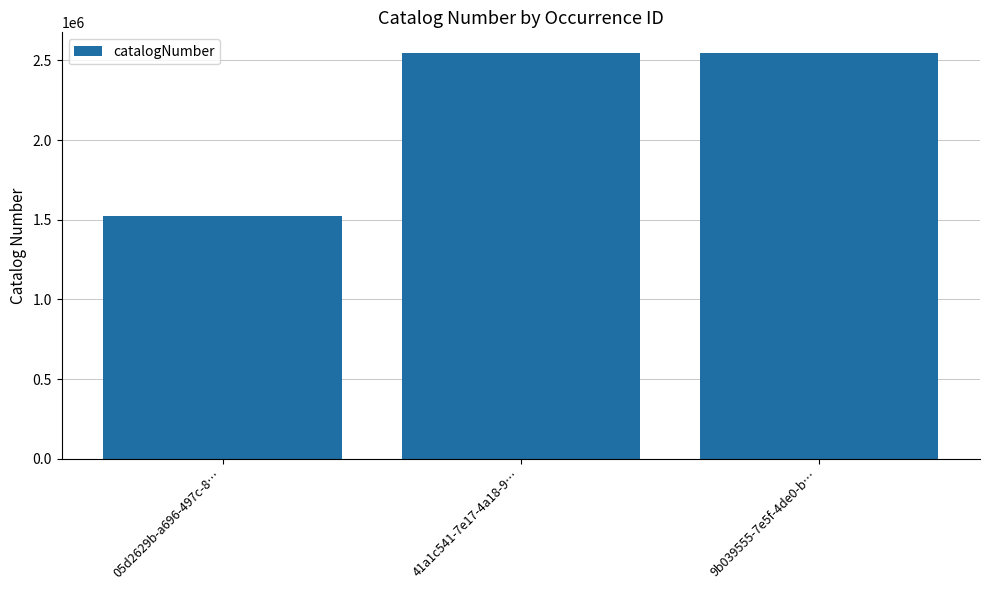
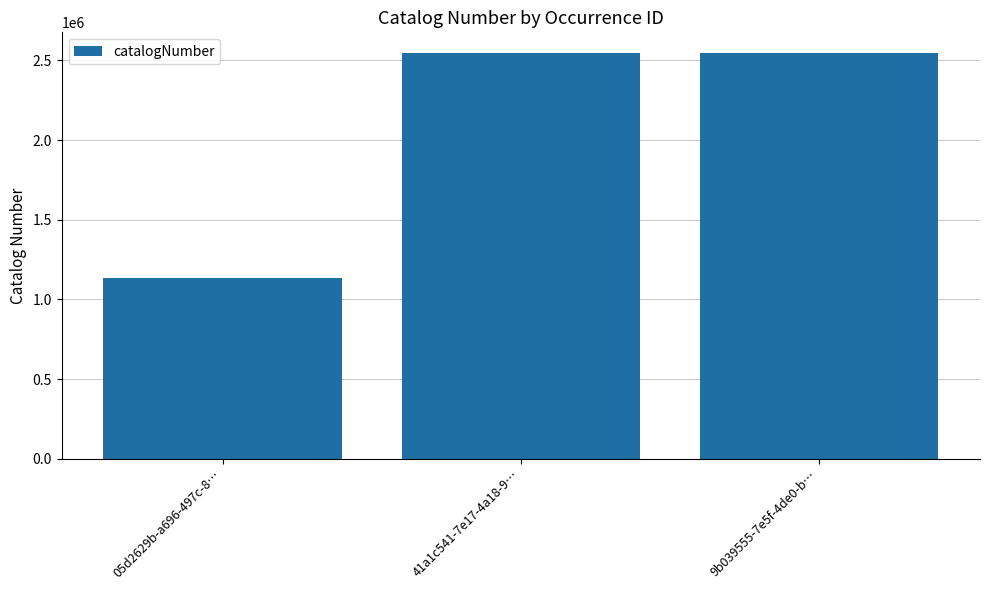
  {
-   "05d2629b-a696-497c-8…": 1530000,
+   "05d2629b-a696-497c-8…": 1130000,
    "41a1c541-7e17-4a18-9…": 2550000,
    "9b039555-7e5f-4de0-b…": 2550000
  }
